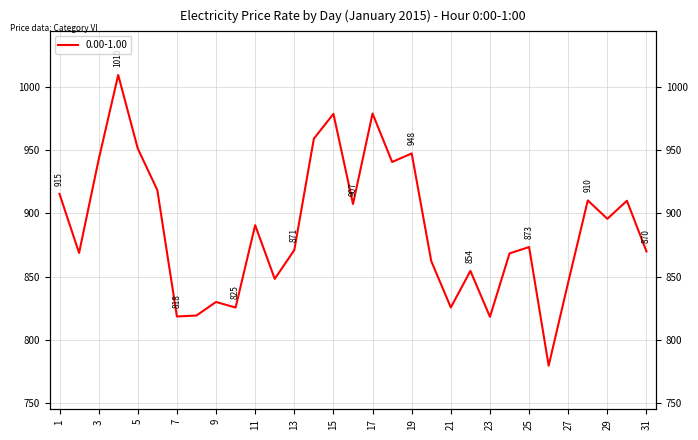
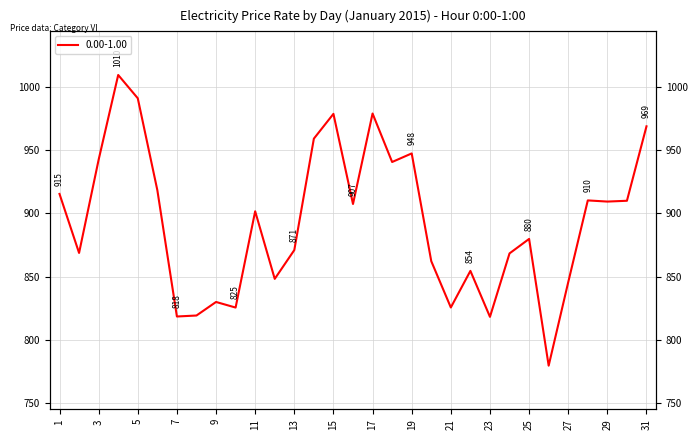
  {
    "1": 915,
-   "5": 951,
+   "5": 991,
    "7": 818,
-   "11": 891,
+   "11": 902,
    "13": 871,
    "19": 948,
-   "25": 873,
-   "29": 896,
-   "31": 870
+   "25": 880,
+   "29": 909,
+   "31": 969
  }
